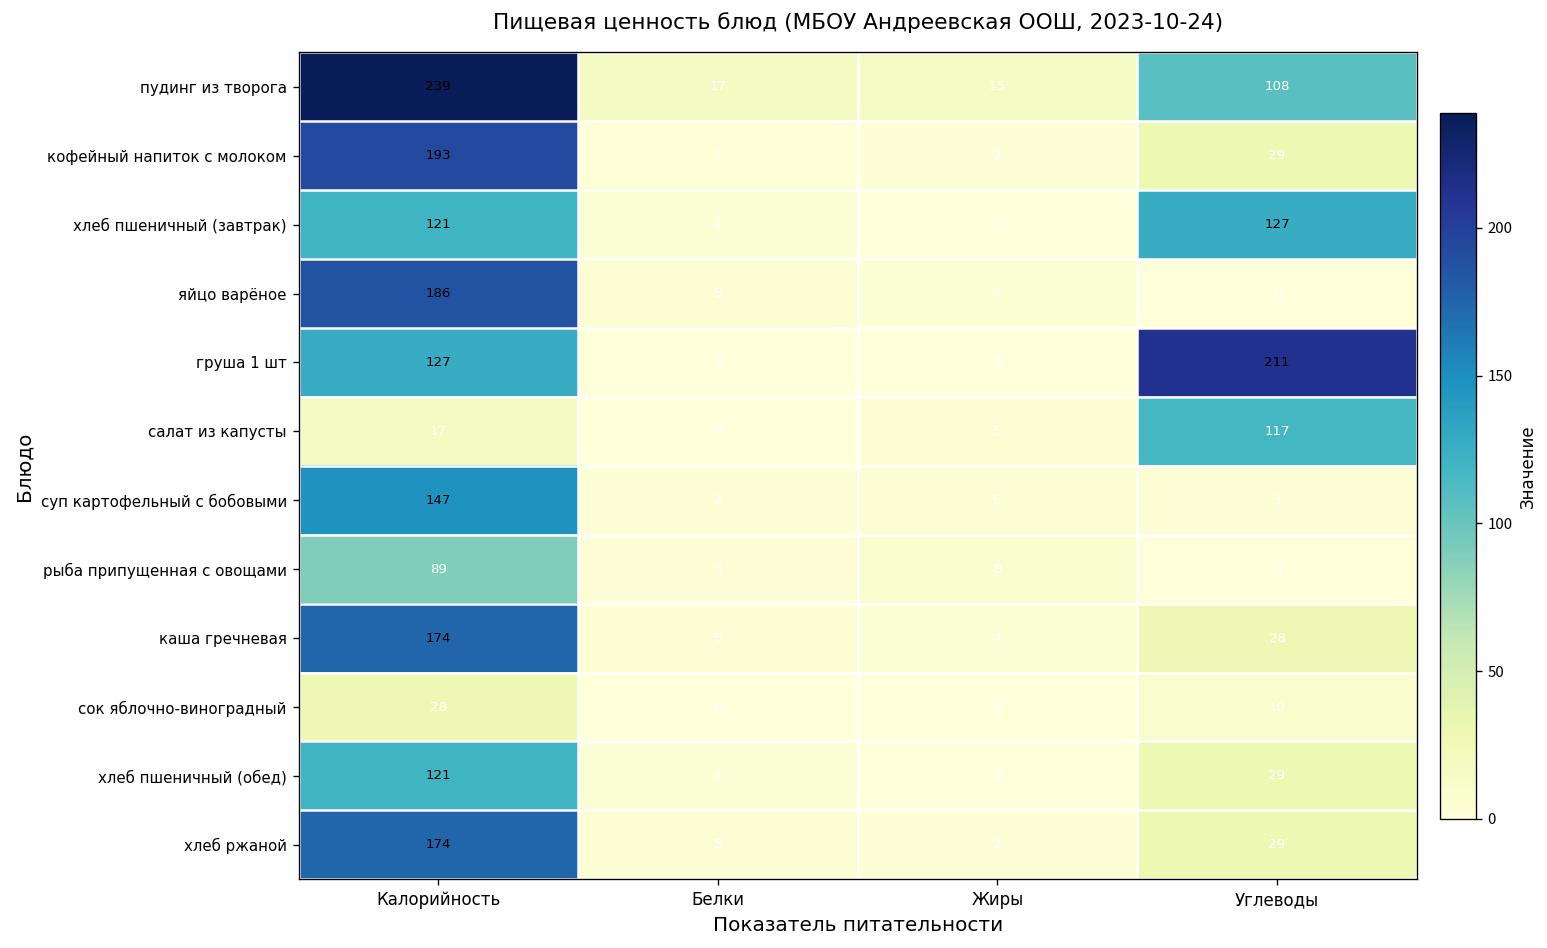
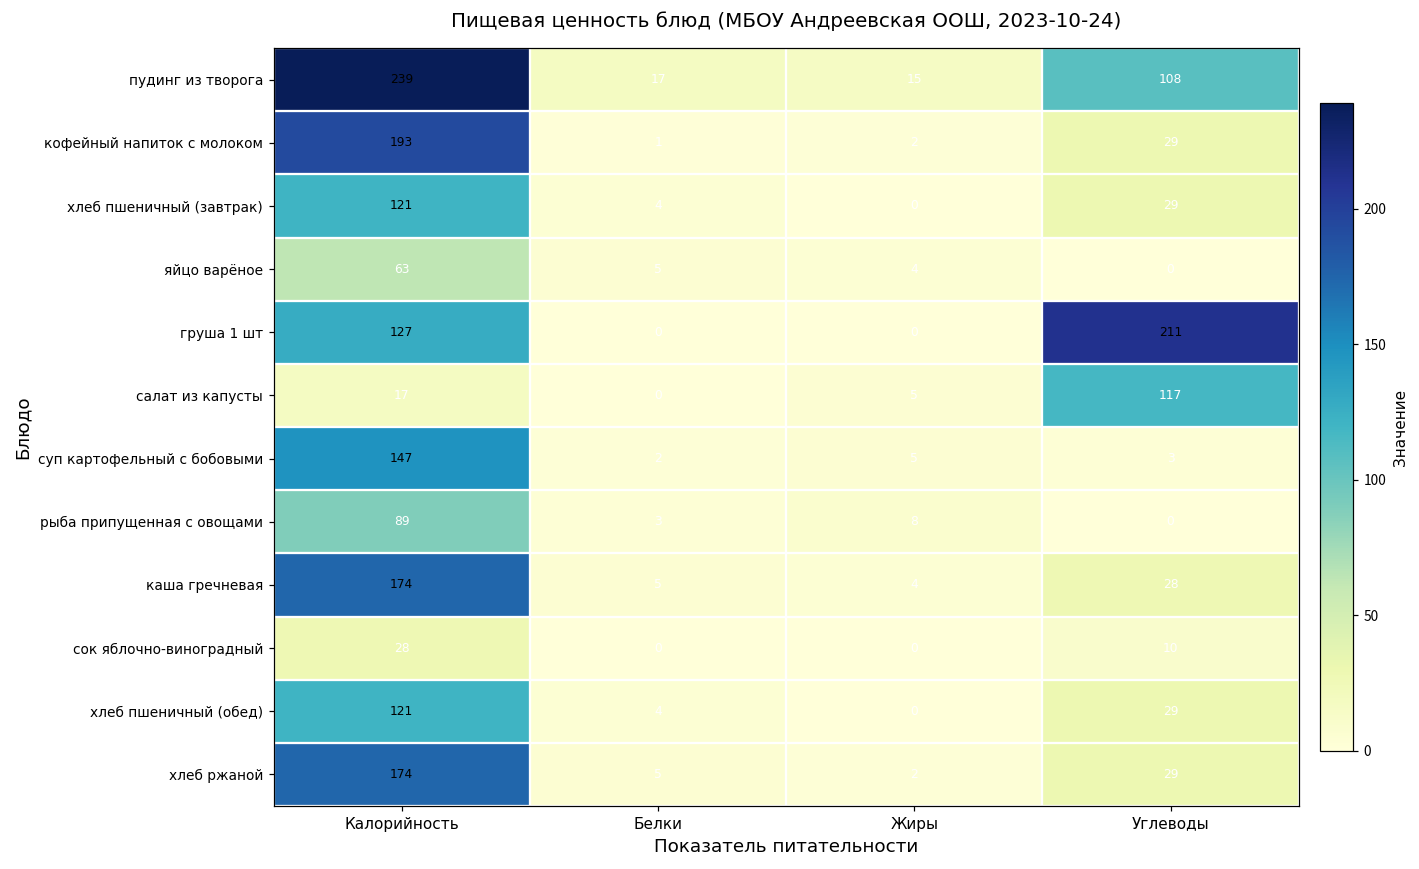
  {
    "пудинг из творога": {
      "Калорийность": 239,
      "Белки": 17,
      "Жиры": 15,
      "Углеводы": 108
    },
    "кофейный напиток с молоком": {
      "Калорийность": 193,
      "Углеводы": 29
    },
    "хлеб пшеничный (завтрак)": {
      "Калорийность": 121,
-     "Углеводы": 127
+     "Углеводы": 29
    },
    "яйцо варёное": {
-     "Калорийность": 186
+     "Калорийность": 63
    },
    "груша 1 шт": {
      "Калорийность": 127,
      "Углеводы": 211
    },
    "салат из капусты": {
      "Калорийность": 17,
      "Углеводы": 117
    },
    "суп картофельный с бобовыми": {
      "Калорийность": 147
    },
    "рыба припущенная с овощами": {
      "Калорийность": 89,
      "Жиры": 8
    },
    "каша гречневая": {
      "Калорийность": 174,
      "Углеводы": 28
    },
    "сок яблочно-виноградный": {
      "Калорийность": 28,
      "Углеводы": 10
    },
    "хлеб пшеничный (обед)": {
      "Калорийность": 121,
      "Углеводы": 29
    },
    "хлеб ржаной": {
      "Калорийность": 174,
      "Углеводы": 29
    }
  }
